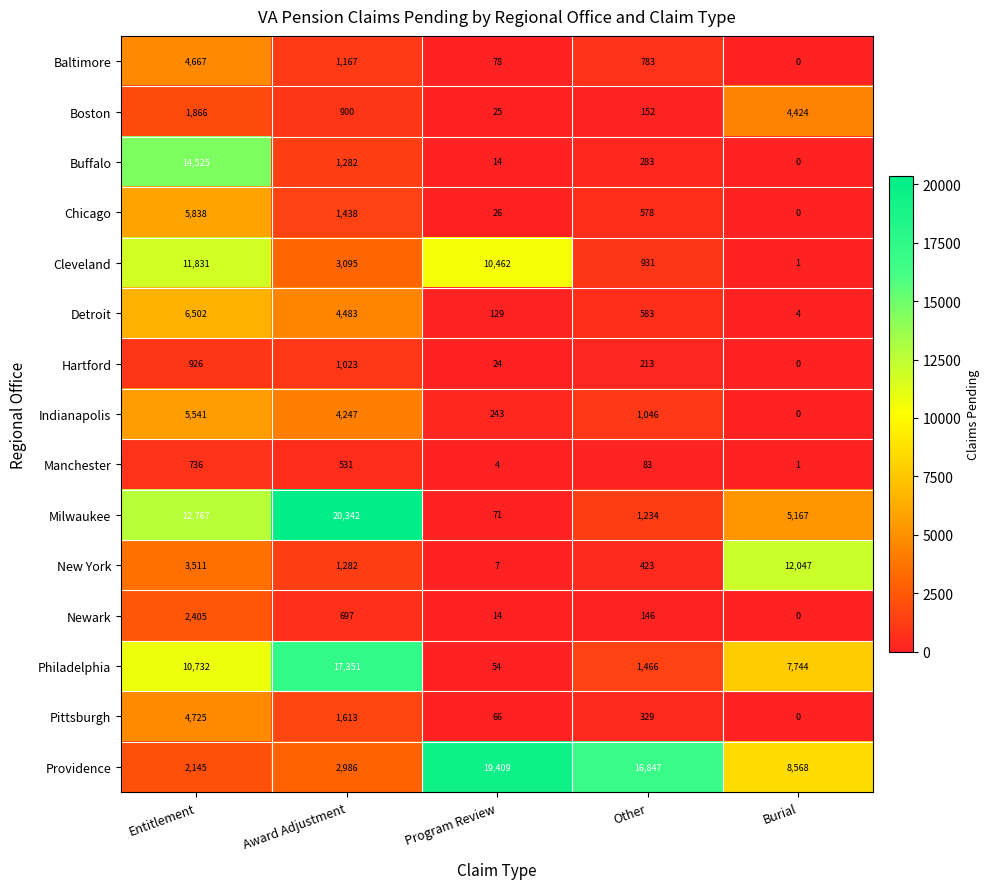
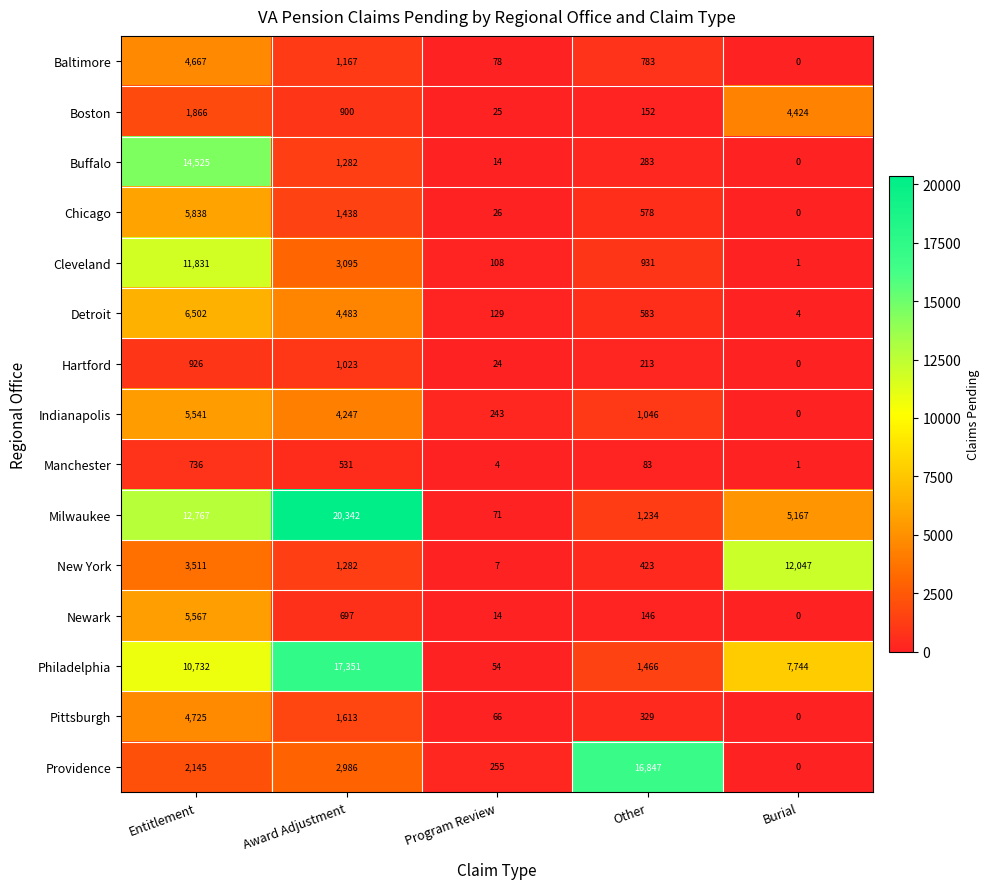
  {
    "Baltimore": {
      "Entitlement": "4,667",
      "Award Adjustment": "1,167",
      "Program Review": "78",
      "Other": "783",
      "Burial": "0"
    },
    "Boston": {
      "Entitlement": "1,866",
      "Award Adjustment": "900",
      "Program Review": "25",
      "Other": "152",
      "Burial": "4,424"
    },
    "Buffalo": {
      "Entitlement": "14,525",
      "Award Adjustment": "1,282",
      "Program Review": "14",
      "Other": "283",
      "Burial": "0"
    },
    "Chicago": {
      "Entitlement": "5,838",
      "Award Adjustment": "1,438",
      "Program Review": "26",
      "Other": "578",
      "Burial": "0"
    },
    "Cleveland": {
      "Entitlement": "11,831",
      "Award Adjustment": "3,095",
-     "Program Review": "10,462",
+     "Program Review": "108",
      "Other": "931",
      "Burial": "1"
    },
    "Detroit": {
      "Entitlement": "6,502",
      "Award Adjustment": "4,483",
      "Program Review": "129",
      "Other": "583",
      "Burial": "4"
    },
    "Hartford": {
      "Entitlement": "926",
      "Award Adjustment": "1,023",
      "Program Review": "24",
      "Other": "213",
      "Burial": "0"
    },
    "Indianapolis": {
      "Entitlement": "5,541",
      "Award Adjustment": "4,247",
      "Program Review": "243",
      "Other": "1,046",
      "Burial": "0"
    },
    "Manchester": {
      "Entitlement": "736",
      "Award Adjustment": "531",
      "Program Review": "4",
      "Other": "83",
      "Burial": "1"
    },
    "Milwaukee": {
      "Entitlement": "12,767",
      "Award Adjustment": "20,342",
      "Program Review": "71",
      "Other": "1,234",
      "Burial": "5,167"
    },
    "New York": {
      "Entitlement": "3,511",
      "Award Adjustment": "1,282",
      "Program Review": "7",
      "Other": "423",
      "Burial": "12,047"
    },
    "Newark": {
-     "Entitlement": "2,405",
+     "Entitlement": "5,567",
      "Award Adjustment": "697",
      "Program Review": "14",
      "Other": "146",
      "Burial": "0"
    },
    "Philadelphia": {
      "Entitlement": "10,732",
      "Award Adjustment": "17,351",
      "Program Review": "54",
      "Other": "1,466",
      "Burial": "7,744"
    },
    "Pittsburgh": {
      "Entitlement": "4,725",
      "Award Adjustment": "1,613",
      "Program Review": "66",
      "Other": "329",
      "Burial": "0"
    },
    "Providence": {
      "Entitlement": "2,145",
      "Award Adjustment": "2,986",
-     "Program Review": "19,409",
+     "Program Review": "255",
      "Other": "16,847",
-     "Burial": "8,568"
+     "Burial": "0"
    }
  }
